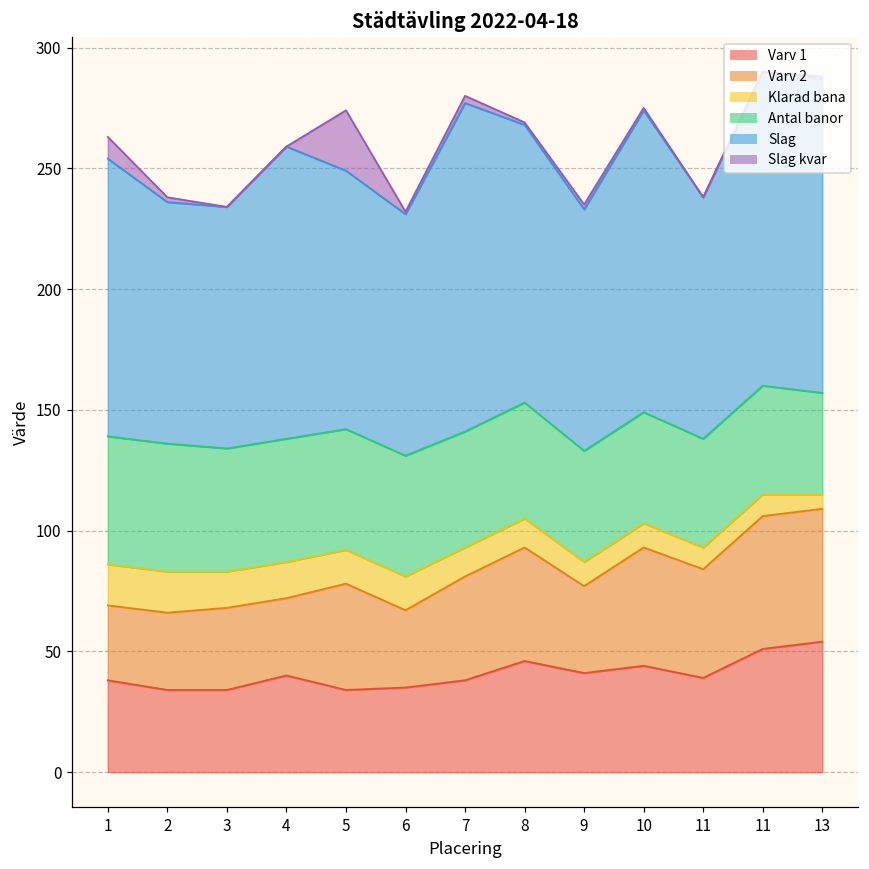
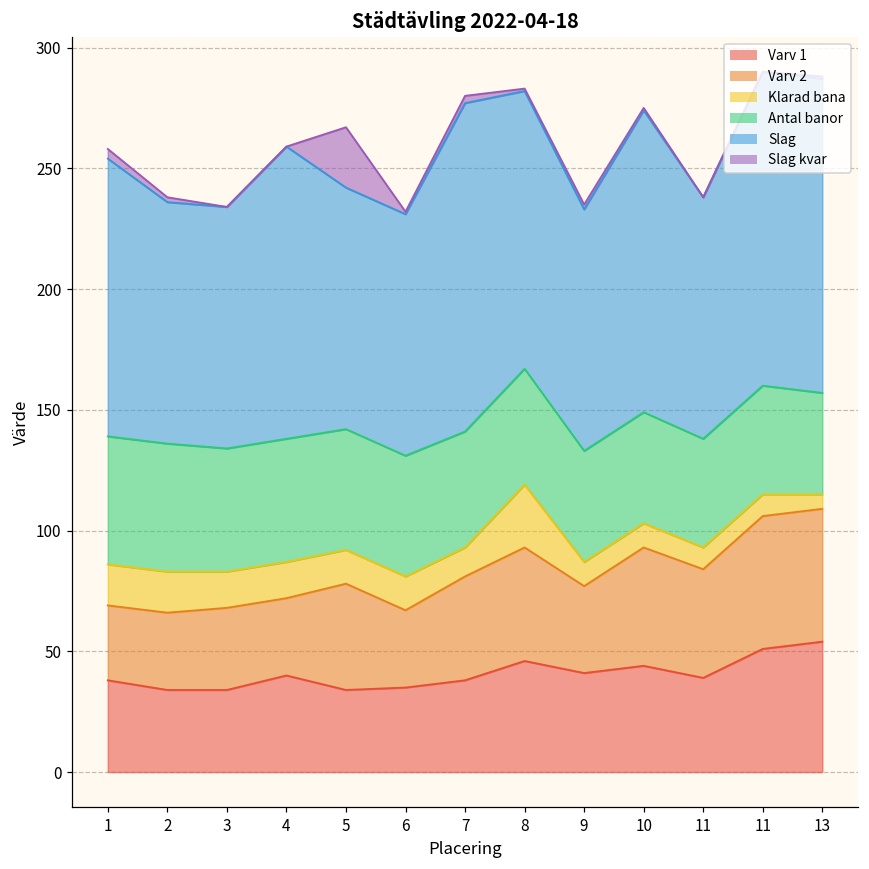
  {
    "Klarad bana": {
      "1": 17,
      "2": 17,
      "3": 15,
      "4": 15,
      "5": 14,
      "6": 14,
      "7": 12,
-     "8": 12,
+     "8": 26,
      "9": 10,
      "10": 10,
      "13": 6
    },
    "Antal banor": {
      "1": 53,
      "2": 53,
      "3": 51,
      "4": 51,
      "5": 50,
      "6": 50,
      "7": 48,
      "8": 48,
      "9": 46,
      "10": 46,
      "13": 42
    },
    "Slag": {
      "1": 115,
      "2": 100,
-     "5": 107,
+     "5": 100,
      "7": 136,
      "9": 100
    },
    "Slag kvar": {
-     "1": 9,
+     "1": 4,
      "2": 2,
      "5": 25,
      "7": 3,
      "9": 2
    }
  }
